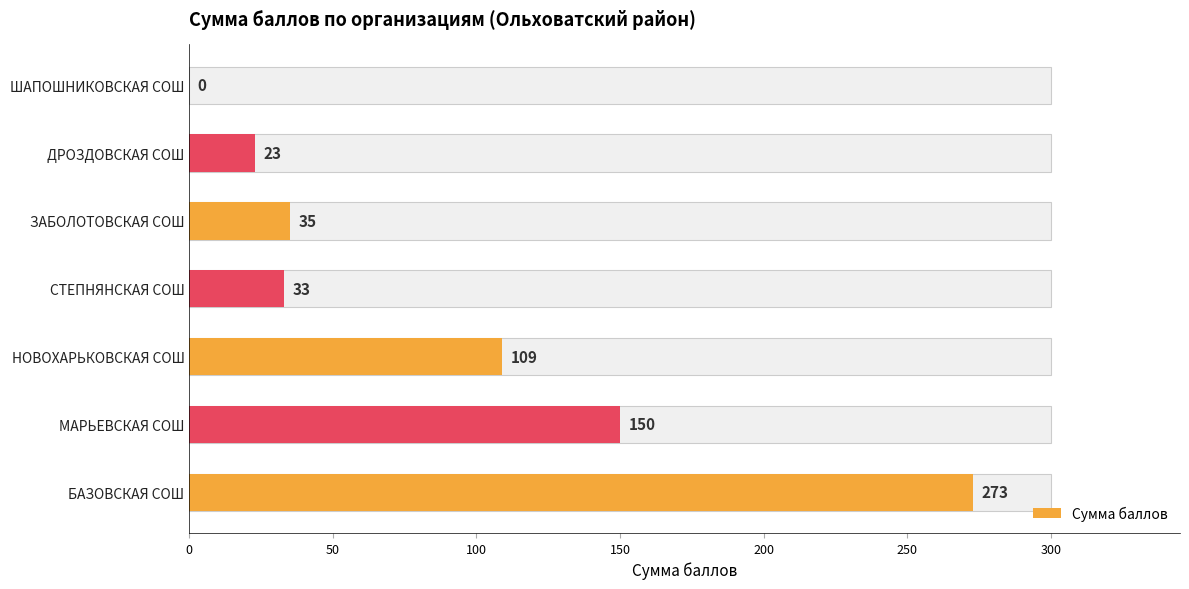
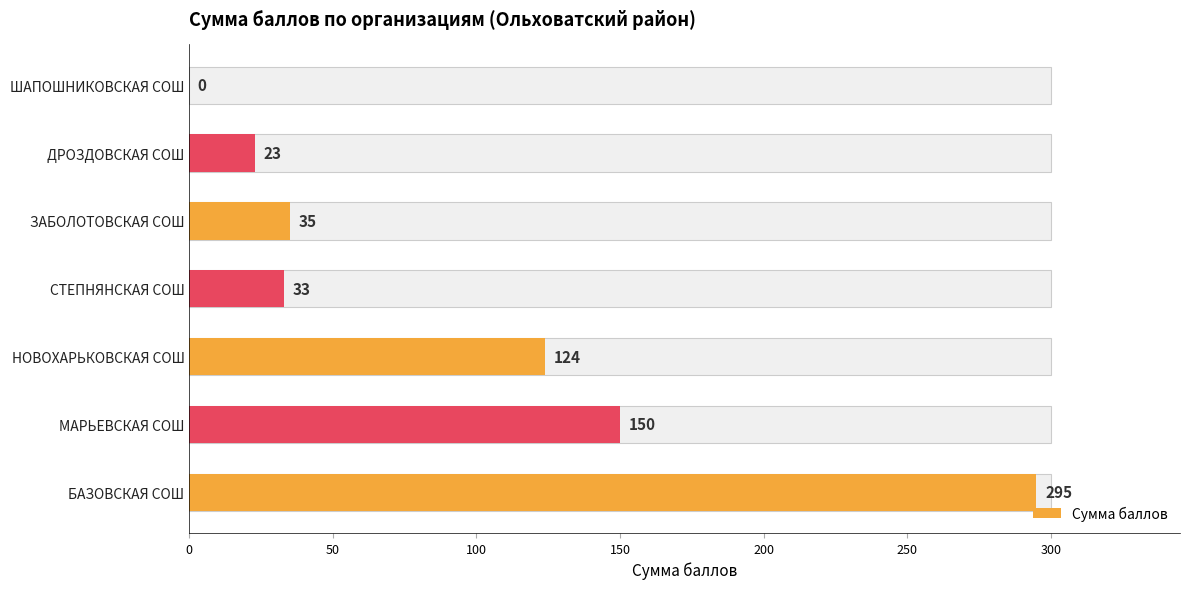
  {
    "Сумма баллов": {
      "ШАПОШНИКОВСКАЯ СОШ": 0,
-     "НОВОХАРЬКОВСКАЯ СОШ": 109,
-     "БАЗОВСКАЯ СОШ": 273
+     "НОВОХАРЬКОВСКАЯ СОШ": 124,
+     "БАЗОВСКАЯ СОШ": 295
    }
  }
